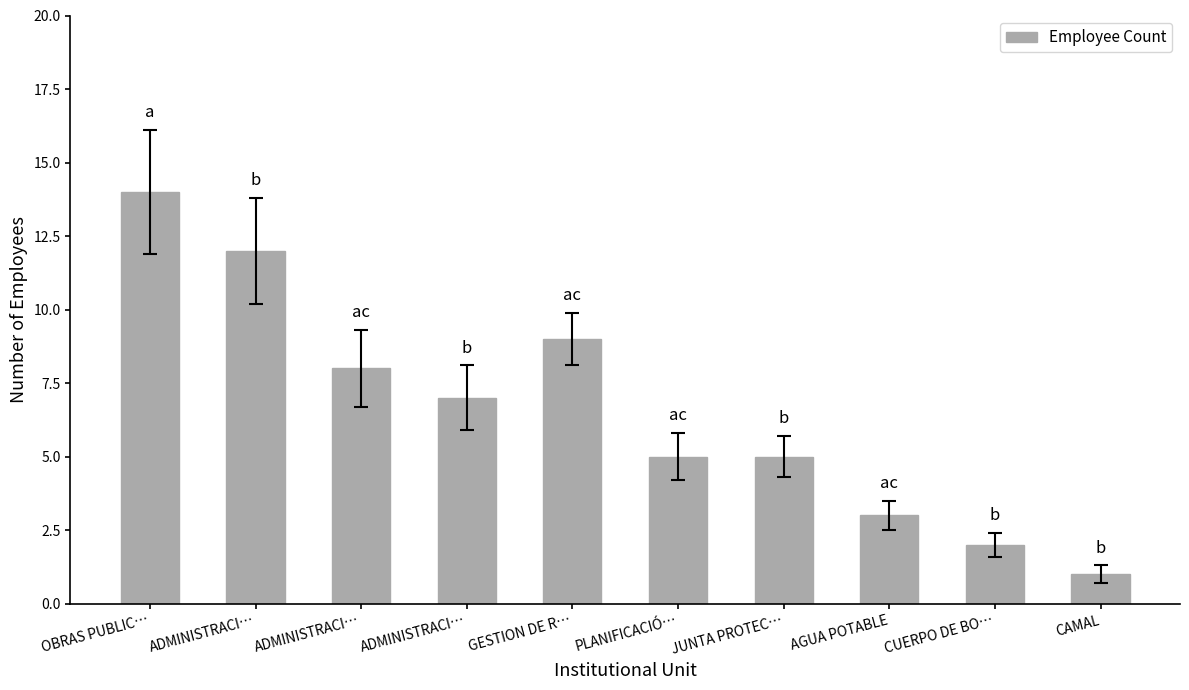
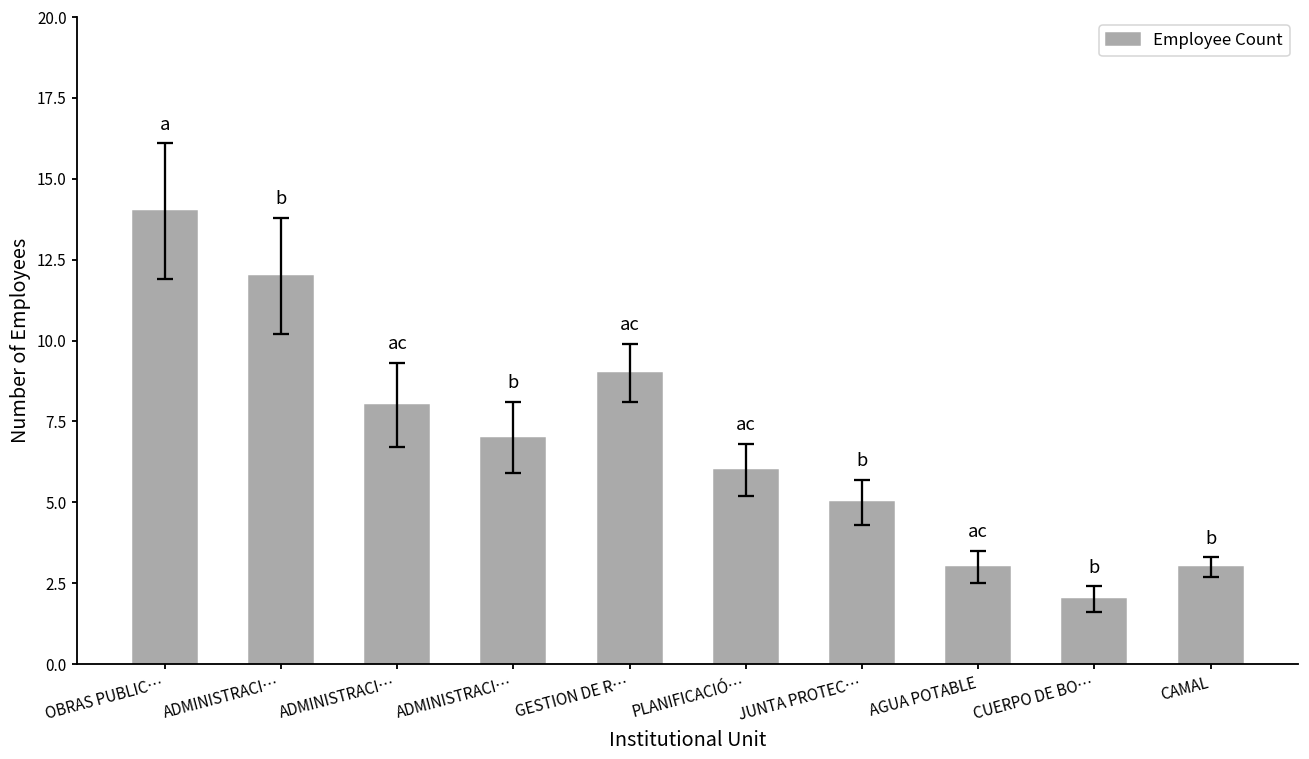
  {
    "Employee Count": {
      "OBRAS PUBLIC…": 14,
      "GESTION DE R…": 9,
-     "PLANIFICACIÓ…": 5,
+     "PLANIFICACIÓ…": 6,
      "JUNTA PROTEC…": 5,
      "AGUA POTABLE": 3,
      "CUERPO DE BO…": 2,
-     "CAMAL": 1
+     "CAMAL": 3
    }
  }
